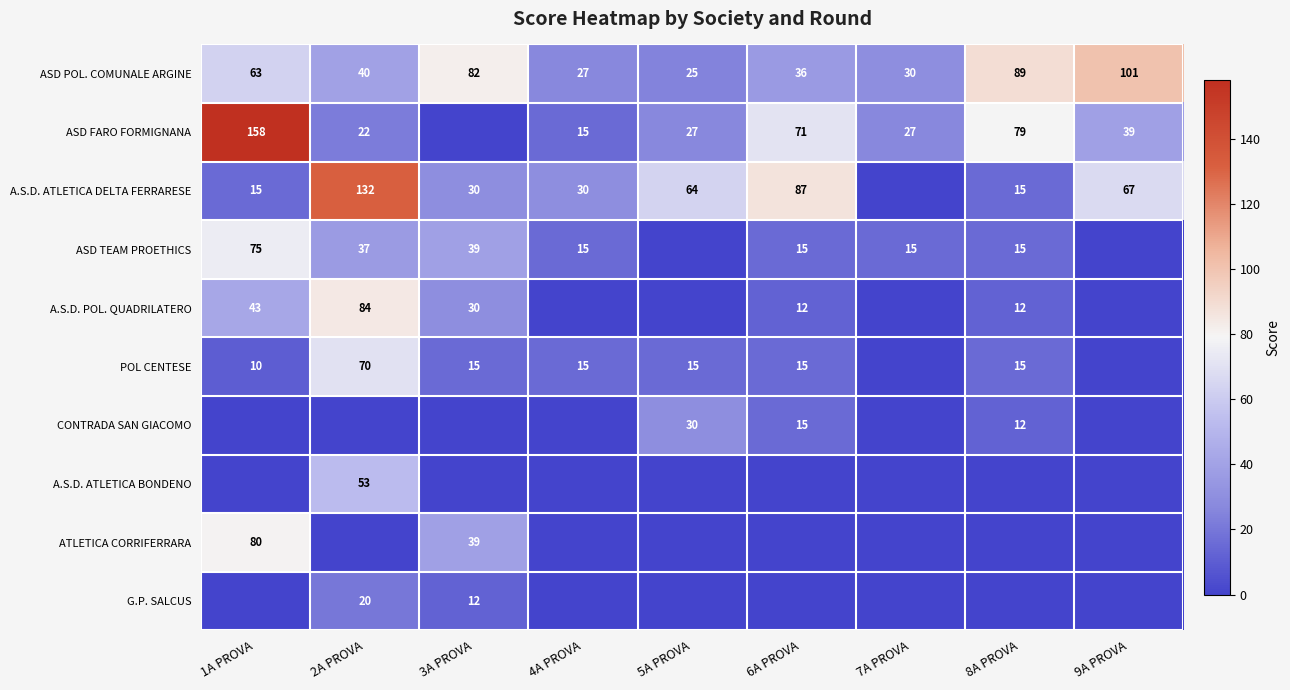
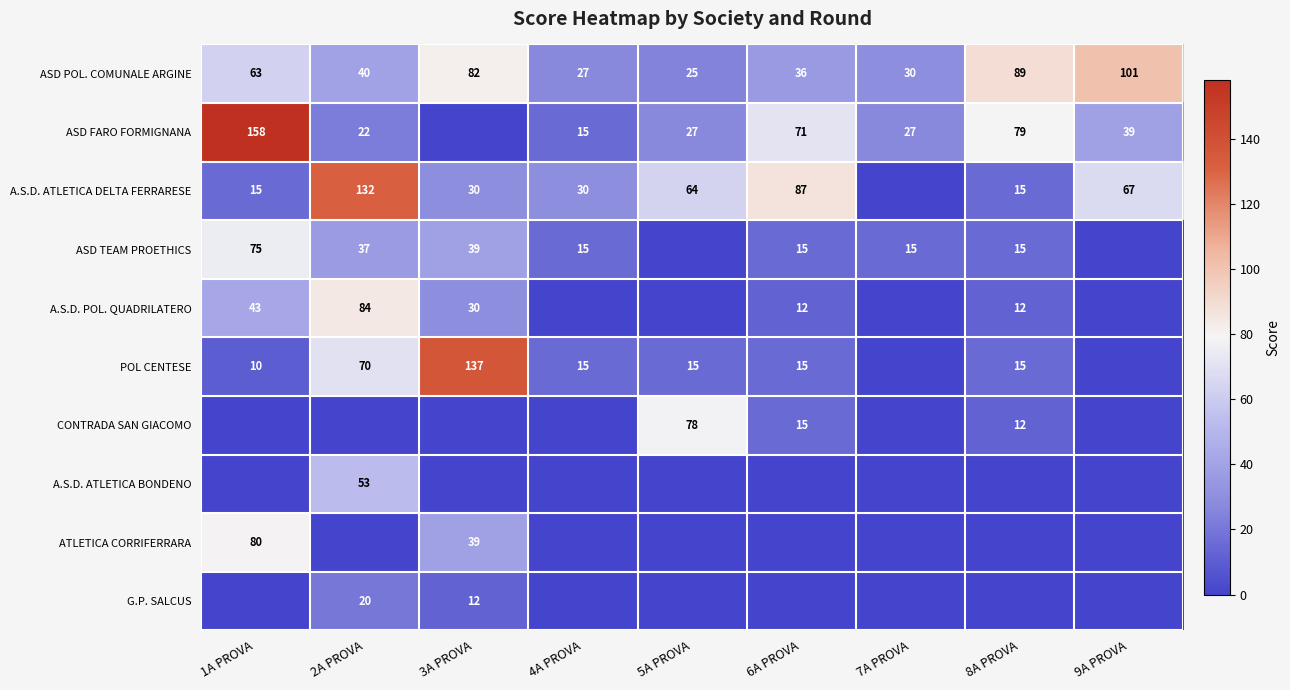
  {
    "ASD POL. COMUNALE ARGINE": {
      "1A PROVA": 63,
      "2A PROVA": 40,
      "3A PROVA": 82,
      "4A PROVA": 27,
      "5A PROVA": 25,
      "6A PROVA": 36,
      "7A PROVA": 30,
      "8A PROVA": 89,
      "9A PROVA": 101
    },
    "ASD FARO FORMIGNANA": {
      "1A PROVA": 158,
      "2A PROVA": 22,
      "4A PROVA": 15,
      "5A PROVA": 27,
      "6A PROVA": 71,
      "7A PROVA": 27,
      "8A PROVA": 79,
      "9A PROVA": 39
    },
    "A.S.D. ATLETICA DELTA FERRARESE": {
      "1A PROVA": 15,
      "2A PROVA": 132,
      "3A PROVA": 30,
      "4A PROVA": 30,
      "5A PROVA": 64,
      "6A PROVA": 87,
      "8A PROVA": 15,
      "9A PROVA": 67
    },
    "ASD TEAM PROETHICS": {
      "1A PROVA": 75,
      "2A PROVA": 37,
      "3A PROVA": 39,
      "4A PROVA": 15,
      "6A PROVA": 15,
      "7A PROVA": 15,
      "8A PROVA": 15
    },
    "A.S.D. POL. QUADRILATERO": {
      "1A PROVA": 43,
      "2A PROVA": 84,
      "3A PROVA": 30,
      "6A PROVA": 12,
      "8A PROVA": 12
    },
    "POL CENTESE": {
      "1A PROVA": 10,
      "2A PROVA": 70,
-     "3A PROVA": 15,
+     "3A PROVA": 137,
      "4A PROVA": 15,
      "5A PROVA": 15,
      "6A PROVA": 15,
      "8A PROVA": 15
    },
    "CONTRADA SAN GIACOMO": {
-     "5A PROVA": 30,
+     "5A PROVA": 78,
      "6A PROVA": 15,
      "8A PROVA": 12
    },
    "A.S.D. ATLETICA BONDENO": {
      "2A PROVA": 53
    },
    "ATLETICA CORRIFERRARA": {
      "1A PROVA": 80,
      "3A PROVA": 39
    },
    "G.P. SALCUS": {
      "2A PROVA": 20,
      "3A PROVA": 12
    }
  }
